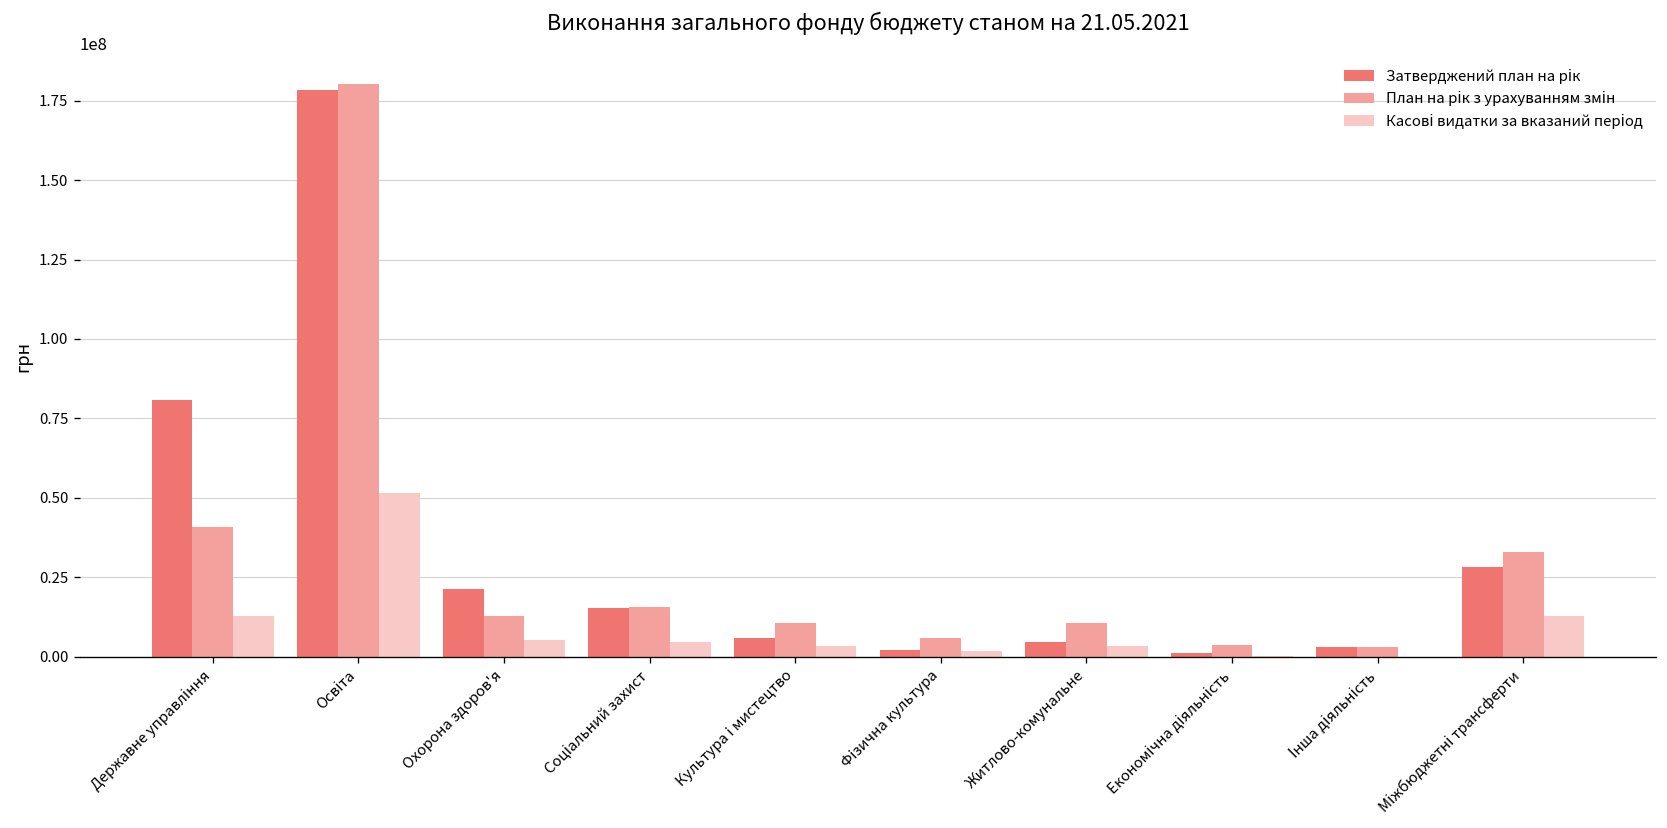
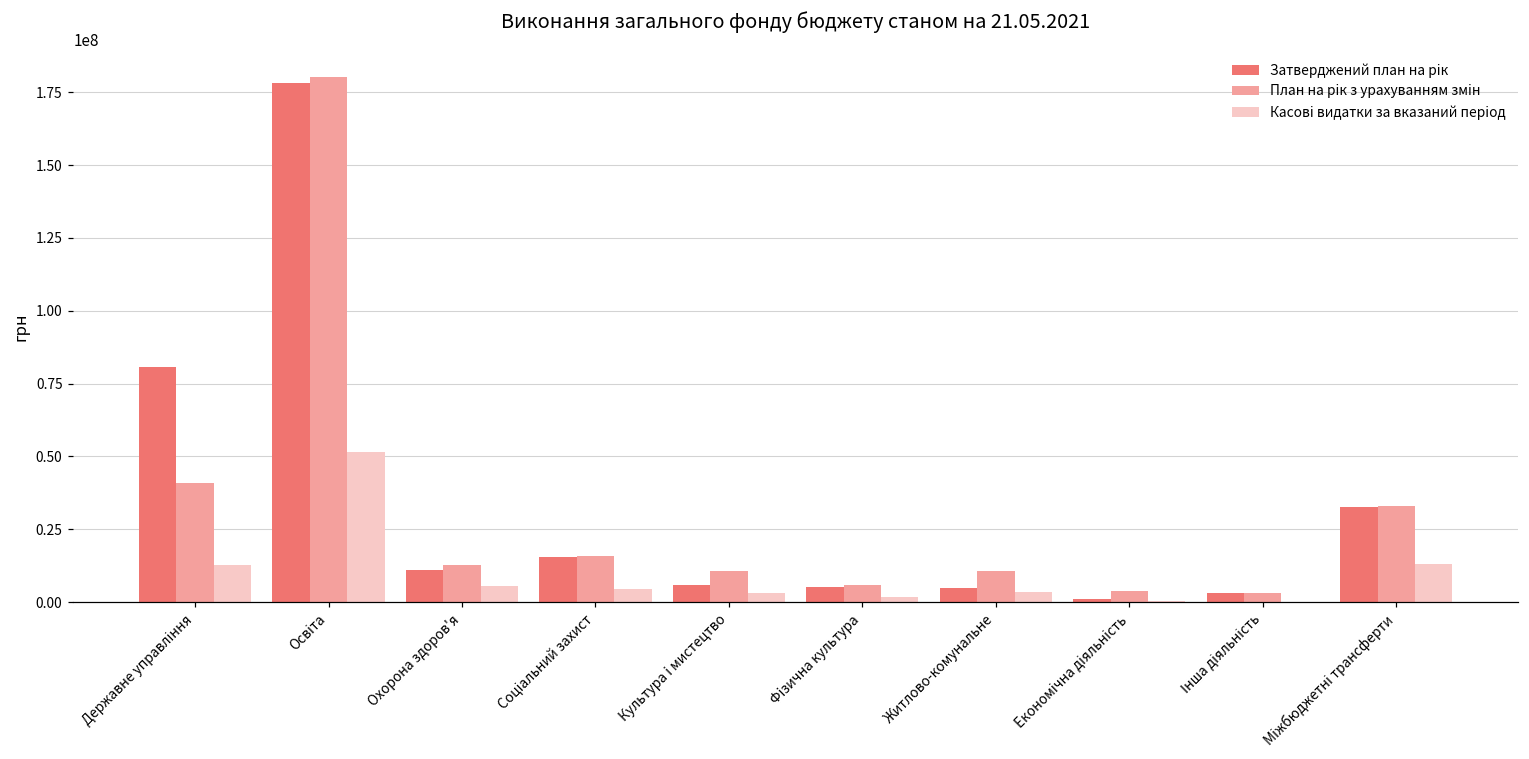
  {
    "Затверджений план на рік": {
      "Державне управління": 81000000,
      "Освіта": 178000000,
-     "Охорона здоров'я": 21000000,
+     "Охорона здоров'я": 11000000,
      "Соціальний захист": 15000000,
      "Культура i мистецтво": 6000000,
-     "Фiзична культура": 2000000,
+     "Фiзична культура": 5000000,
      "Житлово-комунальне": 5000000,
      "Економічна діяльність": 1000000,
      "Інша діяльність": 3000000,
-     "Міжбюджетні трансферти": 28000000
+     "Міжбюджетні трансферти": 33000000
    }
  }
